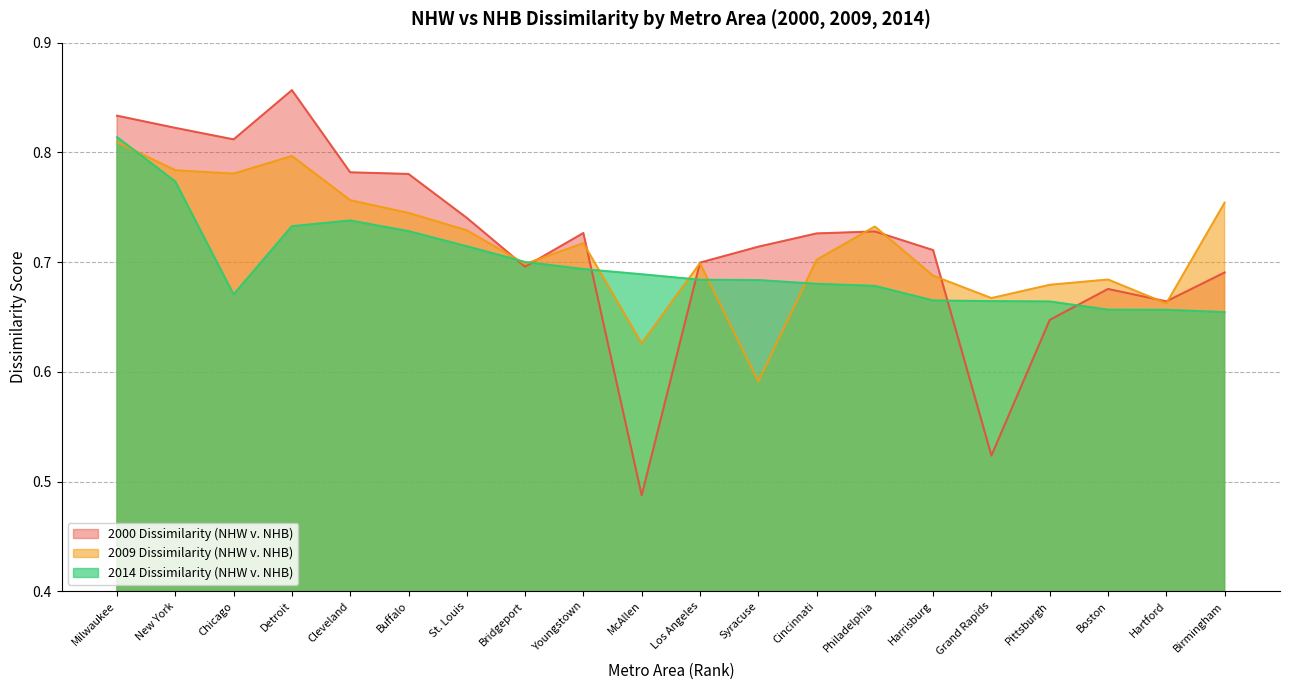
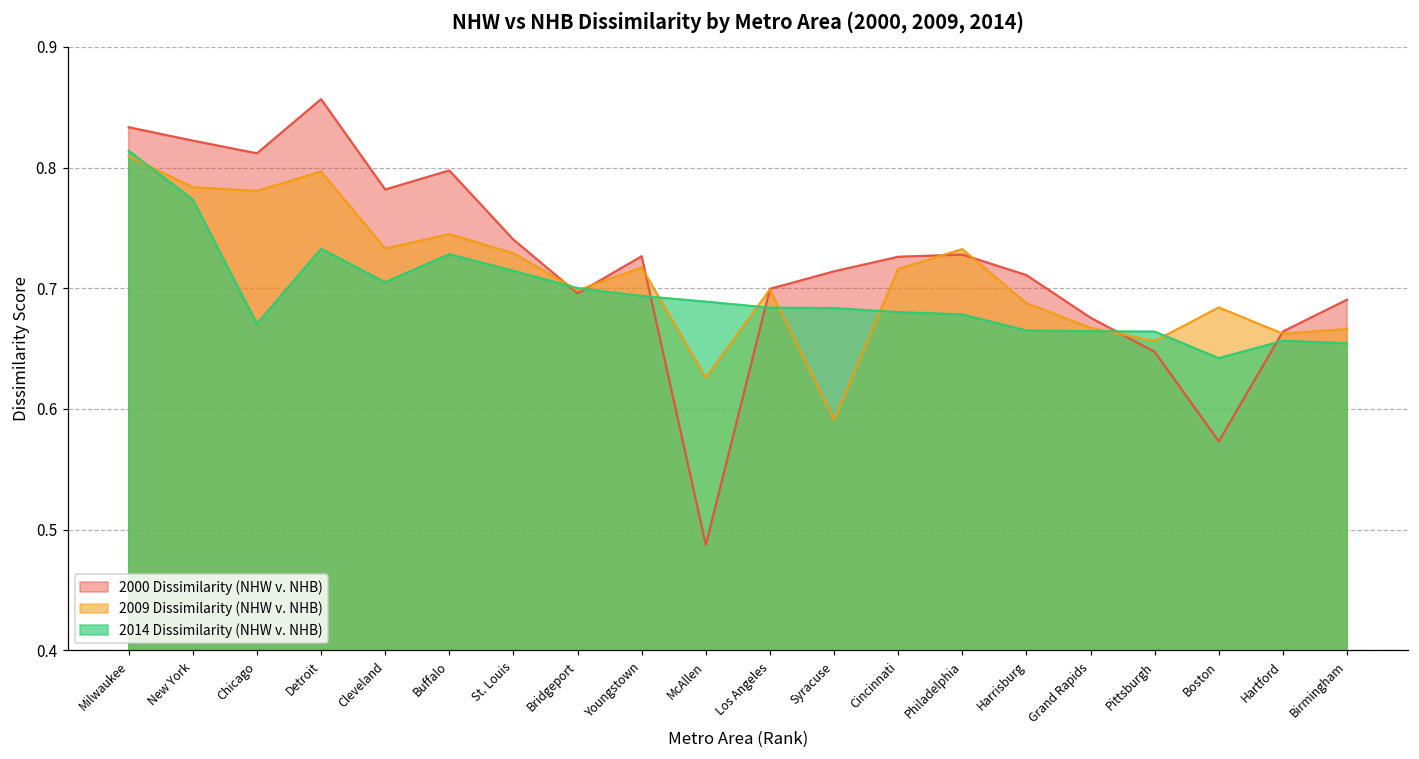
  {
    "2000 Dissimilarity (NHW v. NHB)": {
      "Milwaukee": 0.833,
      "New York": 0.822,
      "Chicago": 0.812,
      "Detroit": 0.857,
      "Cleveland": 0.782,
-     "Buffalo": 0.780,
+     "Buffalo": 0.798,
      "St. Louis": 0.740,
      "Bridgeport": 0.696,
      "Youngstown": 0.727,
      "McAllen": 0.488,
      "Syracuse": 0.714,
      "Cincinnati": 0.726,
      "Philadelphia": 0.728,
      "Harrisburg": 0.711,
-     "Grand Rapids": 0.524,
+     "Grand Rapids": 0.676,
      "Pittsburgh": 0.647,
-     "Boston": 0.676,
+     "Boston": 0.573,
      "Birmingham": 0.691
    },
    "2009 Dissimilarity (NHW v. NHB)": {
      "Milwaukee": 0.809,
      "New York": 0.784,
      "Chicago": 0.781,
      "Detroit": 0.797,
-     "Cleveland": 0.756,
+     "Cleveland": 0.733,
      "Buffalo": 0.745,
      "St. Louis": 0.729,
      "Youngstown": 0.717,
      "McAllen": 0.626,
      "Syracuse": 0.591,
-     "Cincinnati": 0.702,
+     "Cincinnati": 0.716,
      "Philadelphia": 0.732,
      "Harrisburg": 0.688,
      "Grand Rapids": 0.667,
-     "Pittsburgh": 0.679,
+     "Pittsburgh": 0.656,
      "Boston": 0.684,
-     "Birmingham": 0.754
+     "Birmingham": 0.666
    },
    "2014 Dissimilarity (NHW v. NHB)": {
      "Milwaukee": 0.814,
      "New York": 0.773,
      "Chicago": 0.671,
      "Detroit": 0.733,
-     "Cleveland": 0.738,
+     "Cleveland": 0.705,
      "Buffalo": 0.728,
      "St. Louis": 0.714,
      "Youngstown": 0.694,
      "McAllen": 0.689,
      "Los Angeles": 0.684,
      "Syracuse": 0.684,
      "Cincinnati": 0.680,
      "Philadelphia": 0.678,
      "Harrisburg": 0.665,
      "Grand Rapids": 0.664,
      "Pittsburgh": 0.664,
-     "Boston": 0.657,
+     "Boston": 0.642,
      "Hartford": 0.657,
      "Birmingham": 0.654
    }
  }
